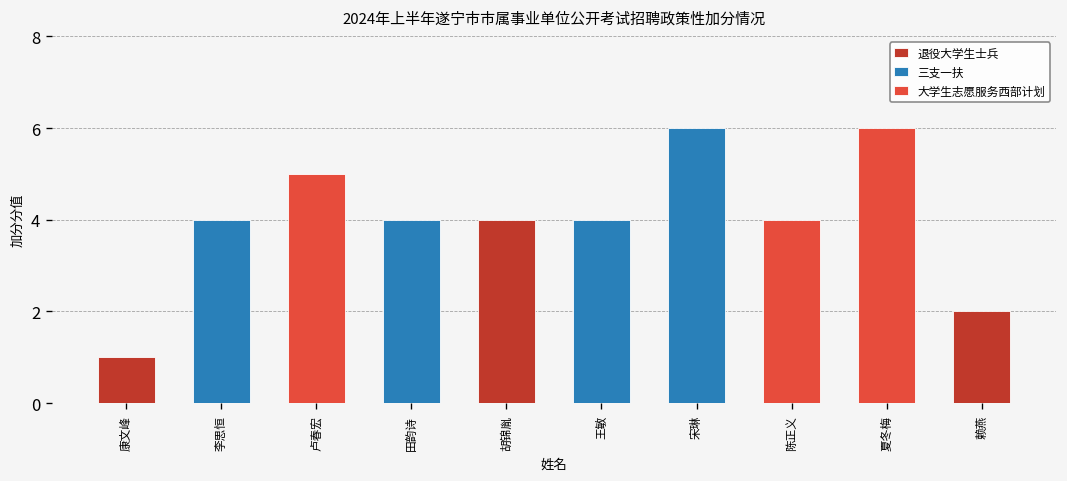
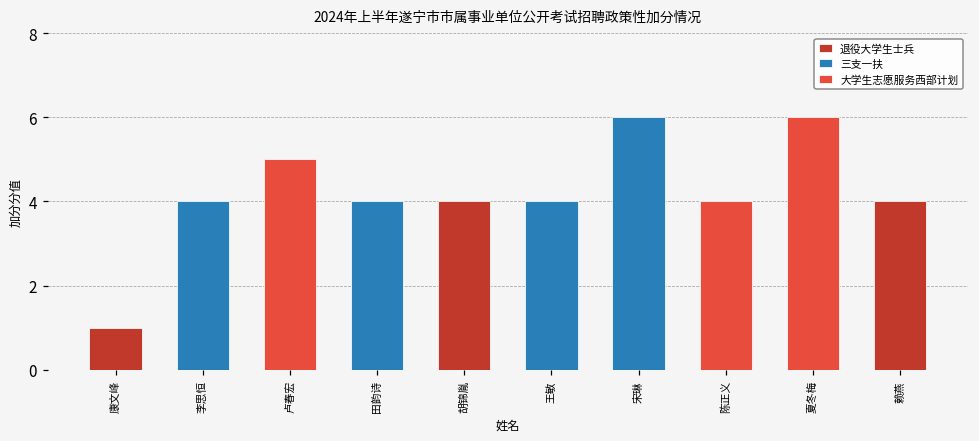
  {
    "康文峰": 1,
    "李思恒": 4,
    "卢春宏": 5,
    "田韵诗": 4,
    "胡锦胤": 4,
    "王敏": 4,
    "宋琳": 6,
    "陈正义": 4,
    "夏冬梅": 6,
-   "赖燕": 2
+   "赖燕": 4
  }
